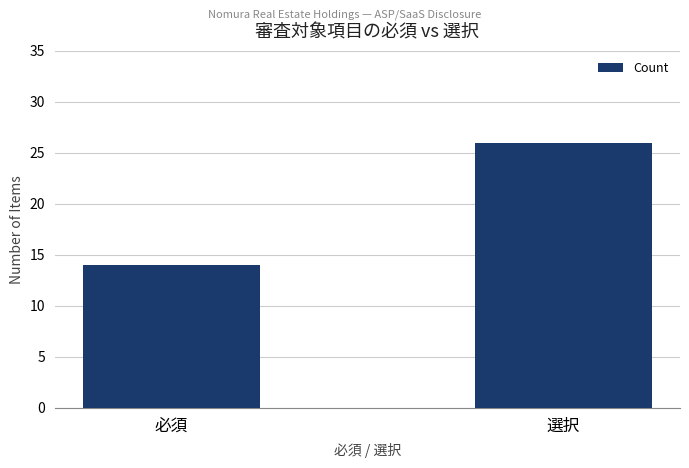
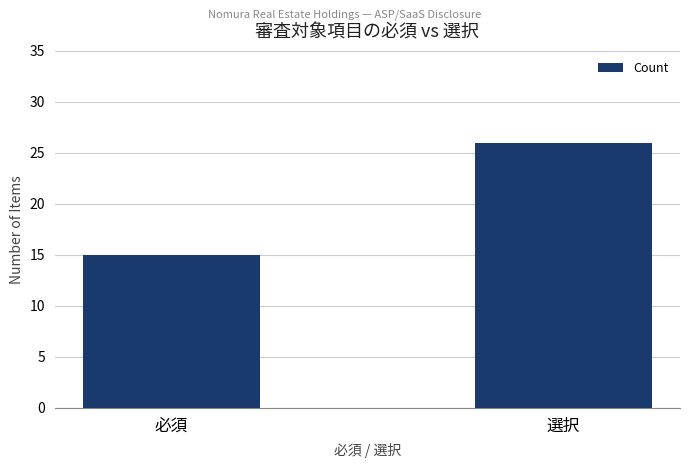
  {
-   "必須": 14,
+   "必須": 15,
    "選択": 26
  }
